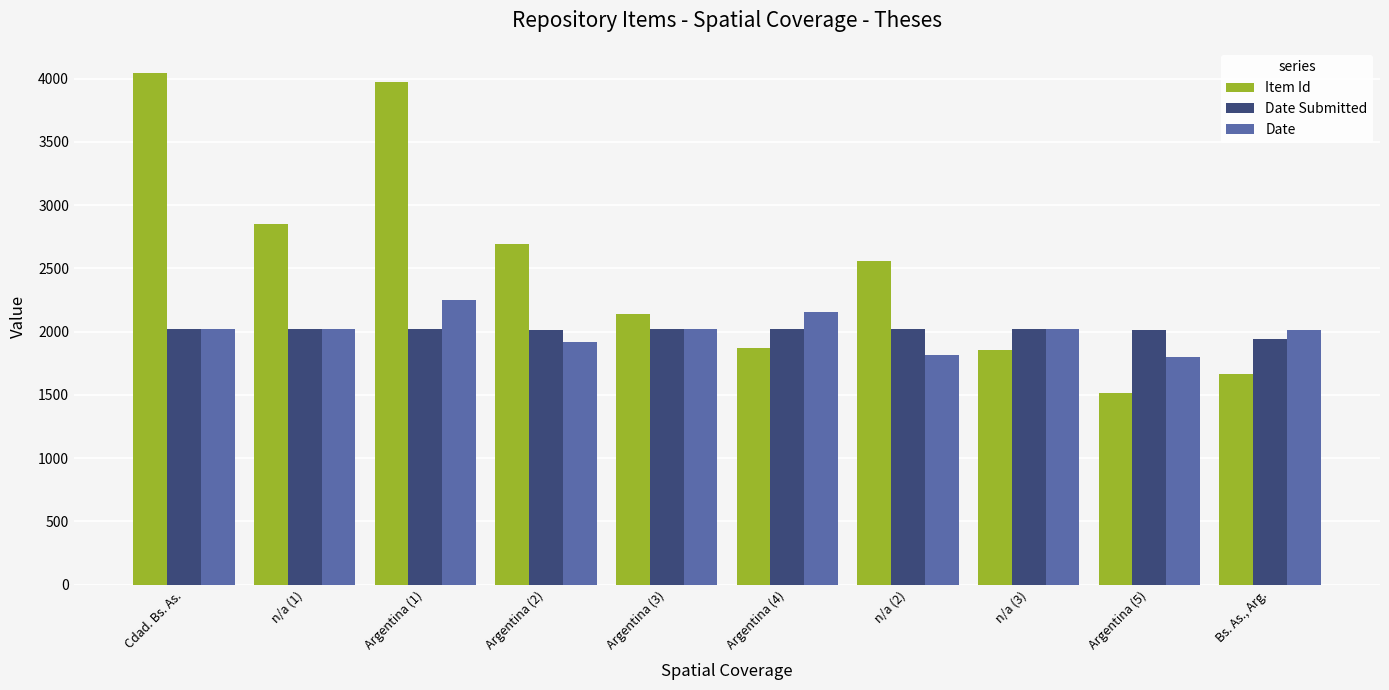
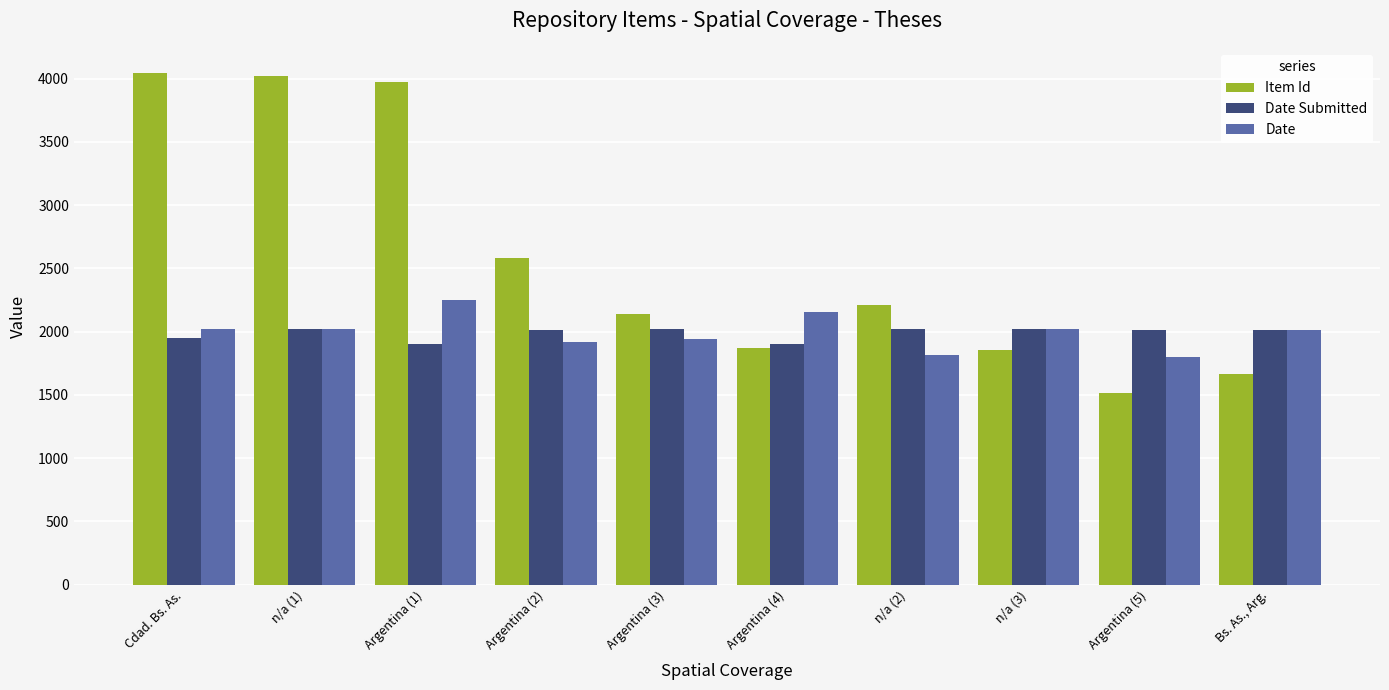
  {
    "Item Id": {
      "Cdad. Bs. As.": 4040,
-     "n/a (1)": 2850,
+     "n/a (1)": 4020,
      "Argentina (1)": 3970,
-     "Argentina (2)": 2690,
+     "Argentina (2)": 2580,
      "Argentina (3)": 2140,
      "Argentina (4)": 1870,
-     "n/a (2)": 2560,
+     "n/a (2)": 2210,
      "n/a (3)": 1860,
      "Argentina (5)": 1510,
      "Bs. As., Arg.": 1660
    },
    "Date Submitted": {
-     "Cdad. Bs. As.": 2020,
+     "Cdad. Bs. As.": 1950,
      "n/a (1)": 2020,
-     "Argentina (1)": 2020,
+     "Argentina (1)": 1900,
      "Argentina (2)": 2010,
      "Argentina (3)": 2020,
-     "Argentina (4)": 2020,
+     "Argentina (4)": 1900,
      "n/a (2)": 2020,
      "n/a (3)": 2020,
      "Argentina (5)": 2010,
-     "Bs. As., Arg.": 1940
+     "Bs. As., Arg.": 2010
    },
    "Date": {
      "Cdad. Bs. As.": 2020,
      "n/a (1)": 2020,
      "Argentina (1)": 2250,
      "Argentina (2)": 1920,
-     "Argentina (3)": 2020,
+     "Argentina (3)": 1950,
      "Argentina (4)": 2160,
      "n/a (2)": 1820,
      "n/a (3)": 2020,
      "Argentina (5)": 1800,
      "Bs. As., Arg.": 2010
    }
  }
